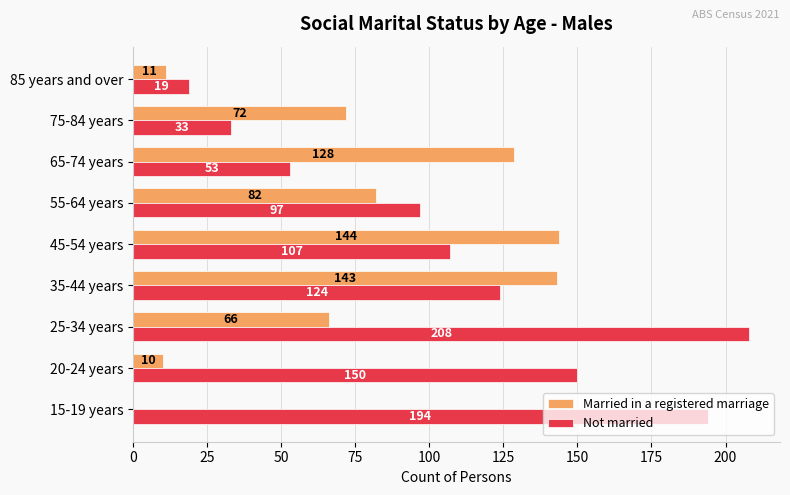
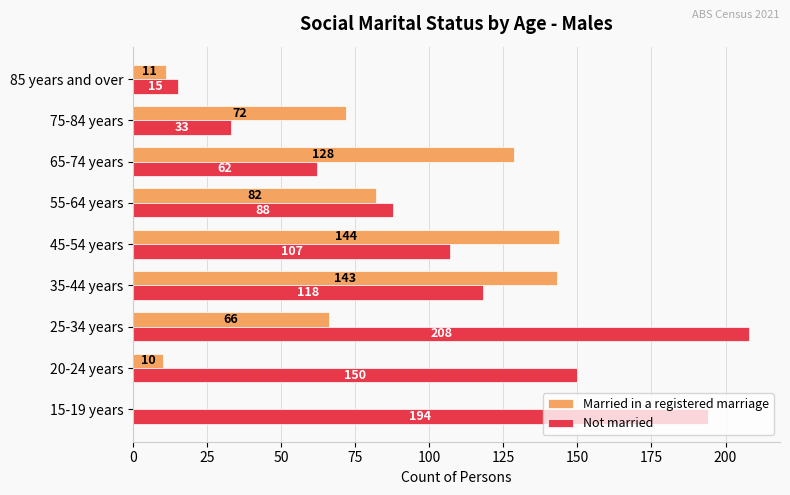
  {
    "Married in a registered marriage": {
      "85 years and over": 11,
      "75-84 years": 72,
      "65-74 years": 128,
      "55-64 years": 82,
      "45-54 years": 144,
      "35-44 years": 143,
      "25-34 years": 66,
      "20-24 years": 10
    },
    "Not married": {
-     "85 years and over": 19,
+     "85 years and over": 15,
      "75-84 years": 33,
-     "65-74 years": 53,
-     "55-64 years": 97,
+     "65-74 years": 62,
+     "55-64 years": 88,
      "45-54 years": 107,
-     "35-44 years": 124,
+     "35-44 years": 118,
      "25-34 years": 208,
      "20-24 years": 150
    }
  }
